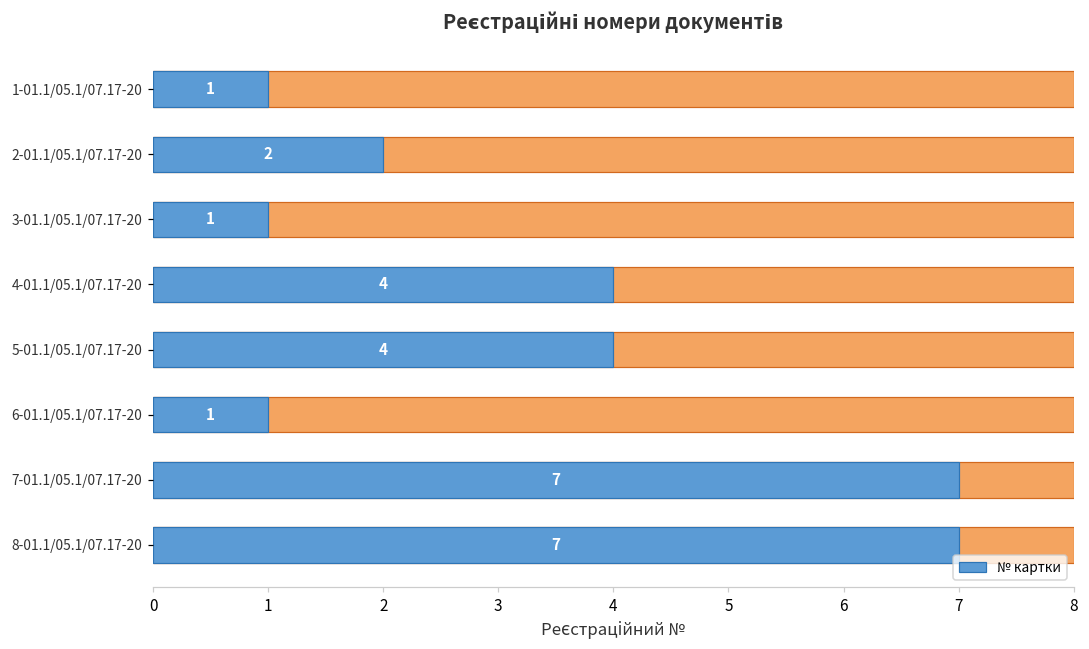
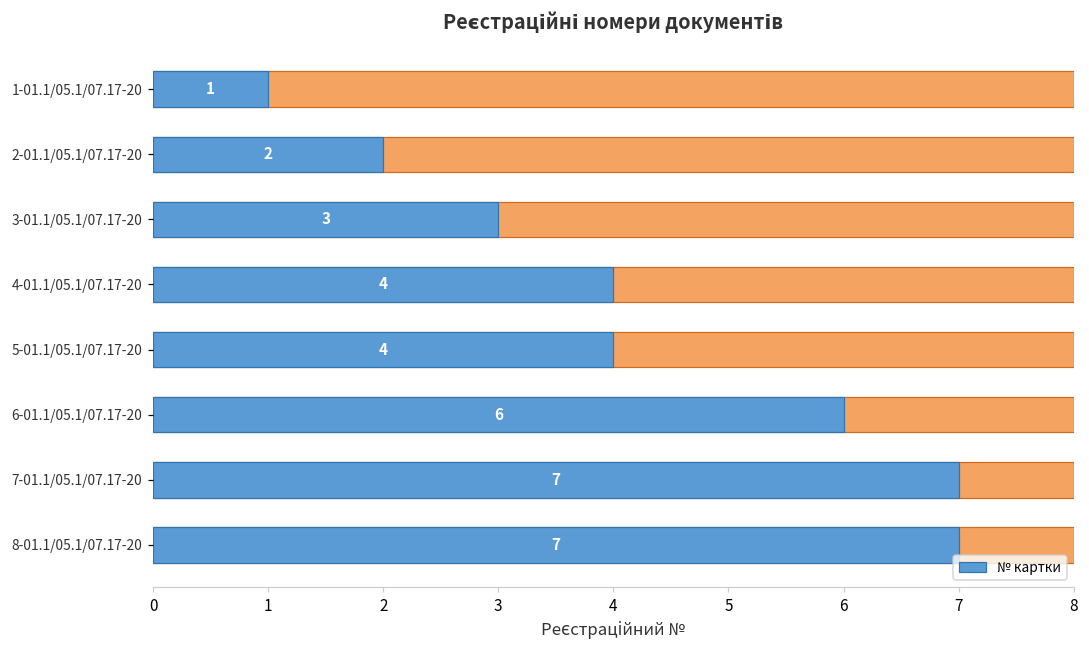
  {
    "№ картки": {
-     "3-01.1/05.1/07.17-20": 1,
-     "6-01.1/05.1/07.17-20": 1
+     "3-01.1/05.1/07.17-20": 3,
+     "6-01.1/05.1/07.17-20": 6
    }
  }
